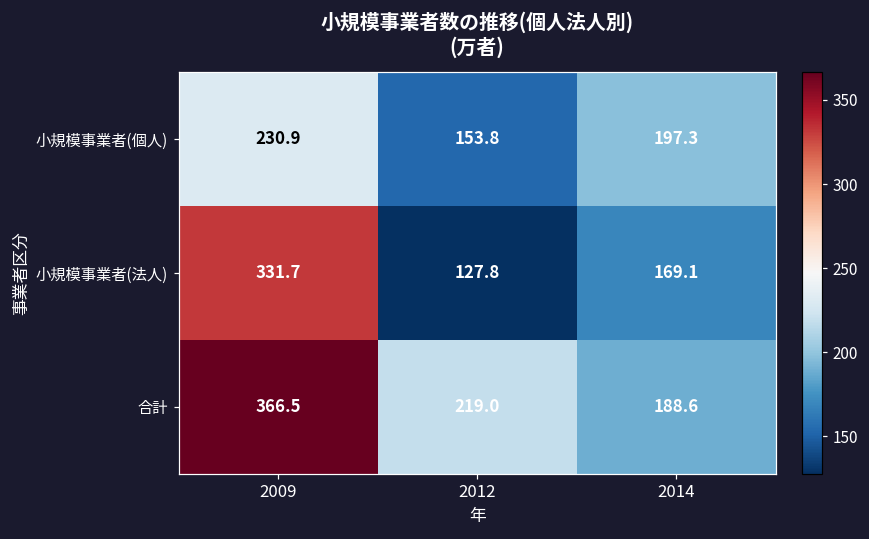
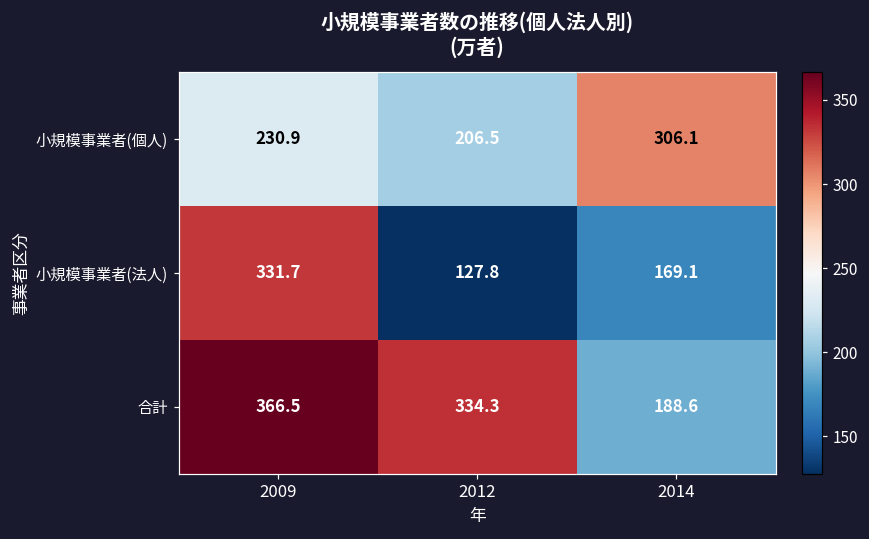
  {
    "小規模事業者(個人)": {
      "2009": 230.9,
-     "2012": 153.8,
-     "2014": 197.3
+     "2012": 206.5,
+     "2014": 306.1
    },
    "小規模事業者(法人)": {
      "2009": 331.7,
      "2012": 127.8,
      "2014": 169.1
    },
    "合計": {
      "2009": 366.5,
-     "2012": 219.0,
+     "2012": 334.3,
      "2014": 188.6
    }
  }
